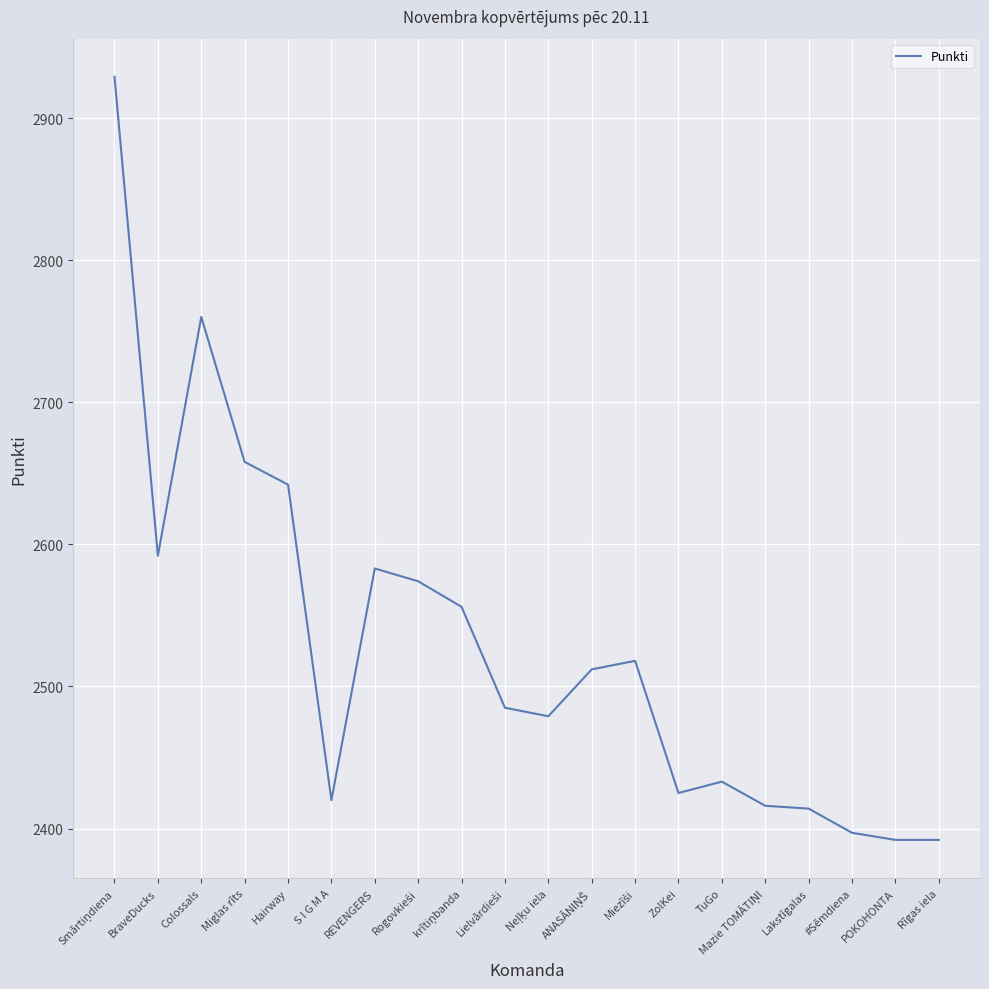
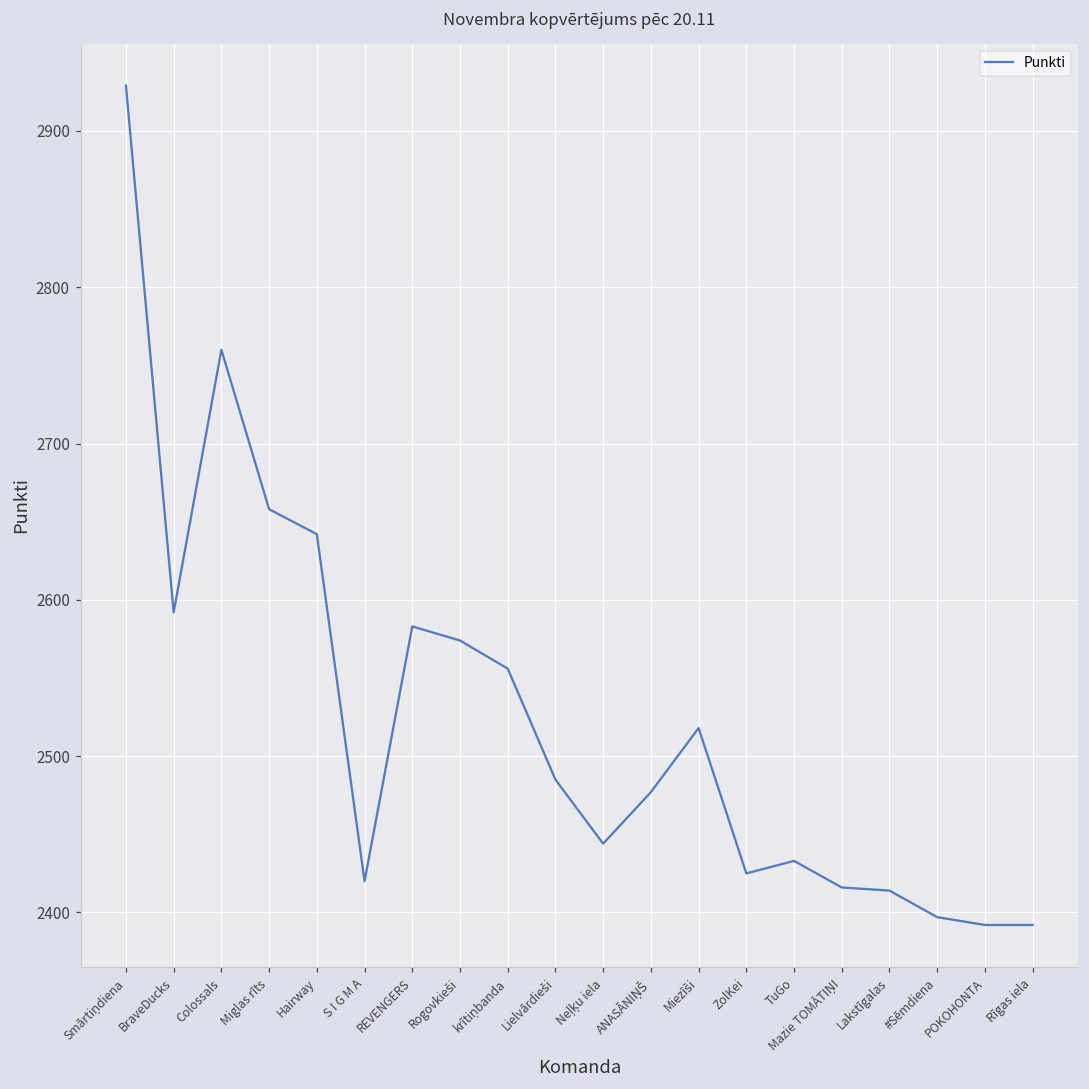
  {
    "Smārtiņdiena": 2929,
    "BraveDucks": 2592,
    "Colossals": 2760,
    "Miglas rīts": 2658,
    "Hairway": 2642,
    "S I G M A": 2420,
    "REVENGERS": 2583,
    "Rogovkieši": 2574,
    "krītiņbanda": 2556,
    "Lielvārdieši": 2485,
-   "Neļķu iela": 2479,
-   "ANASĀNIŅŠ": 2512,
+   "Neļķu iela": 2444,
+   "ANASĀNIŅŠ": 2477,
    "Miezīši": 2518,
    "ZolKei": 2425,
    "TuGo": 2433,
    "Mazie TOMĀTIŅI": 2416,
    "Lakstīgalas": 2414,
    "#Sēmdiena": 2397,
    "POKOHONTA": 2392,
    "Rīgas iela": 2392
  }
